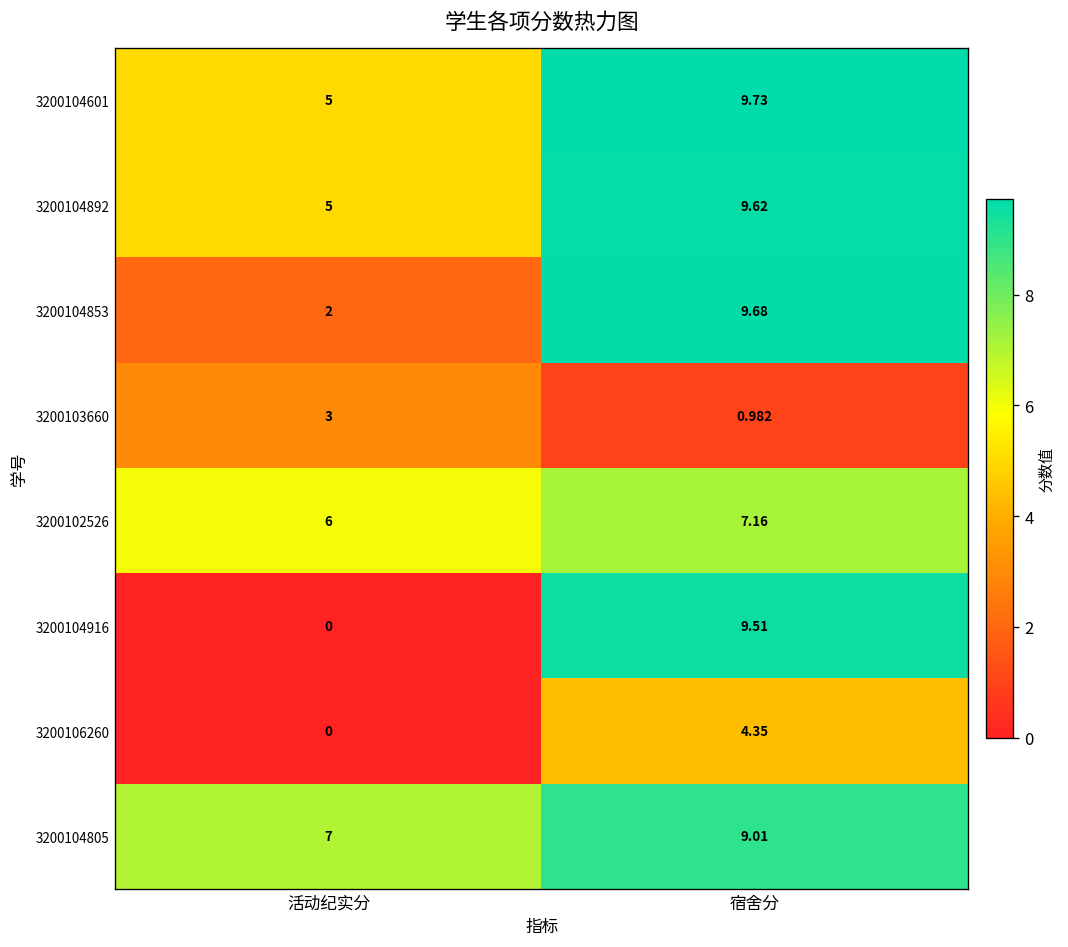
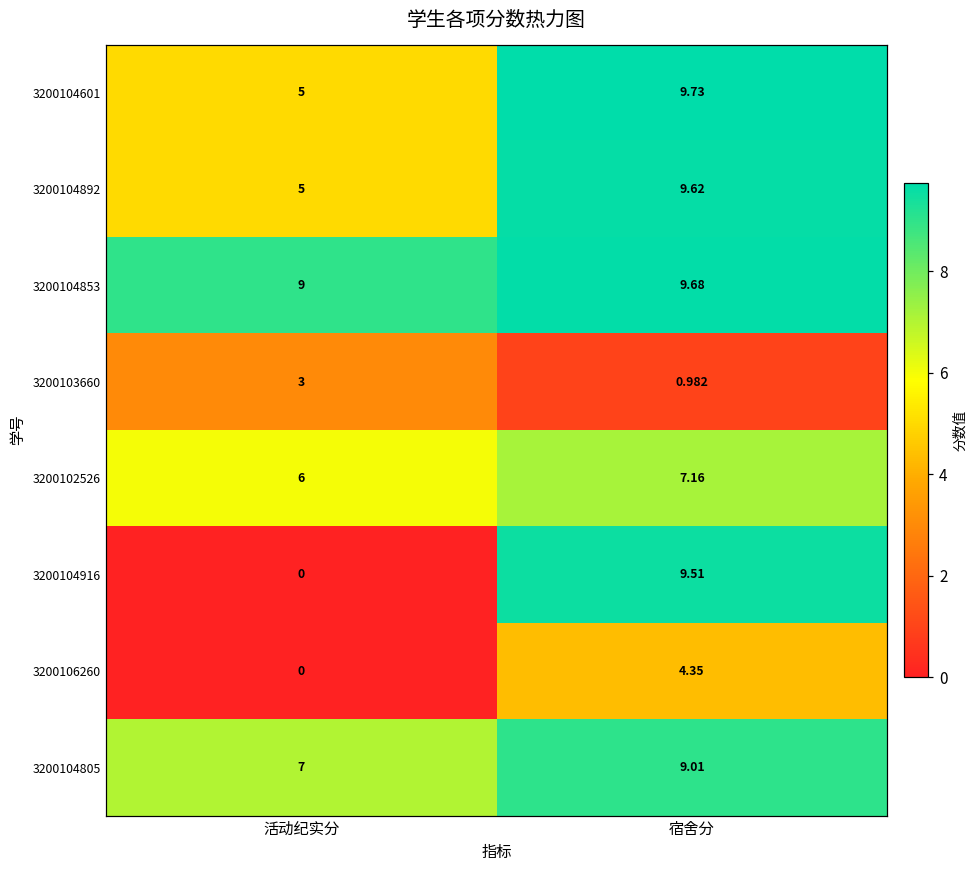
  {
    "3200104601": {
      "活动纪实分": 5,
      "宿舍分": 9.73
    },
    "3200104892": {
      "活动纪实分": 5,
      "宿舍分": 9.62
    },
    "3200104853": {
-     "活动纪实分": 2,
+     "活动纪实分": 9,
      "宿舍分": 9.68
    },
    "3200103660": {
      "活动纪实分": 3,
      "宿舍分": 0.982
    },
    "3200102526": {
      "活动纪实分": 6,
      "宿舍分": 7.16
    },
    "3200104916": {
      "活动纪实分": 0,
      "宿舍分": 9.51
    },
    "3200106260": {
      "活动纪实分": 0,
      "宿舍分": 4.35
    },
    "3200104805": {
      "活动纪实分": 7,
      "宿舍分": 9.01
    }
  }
